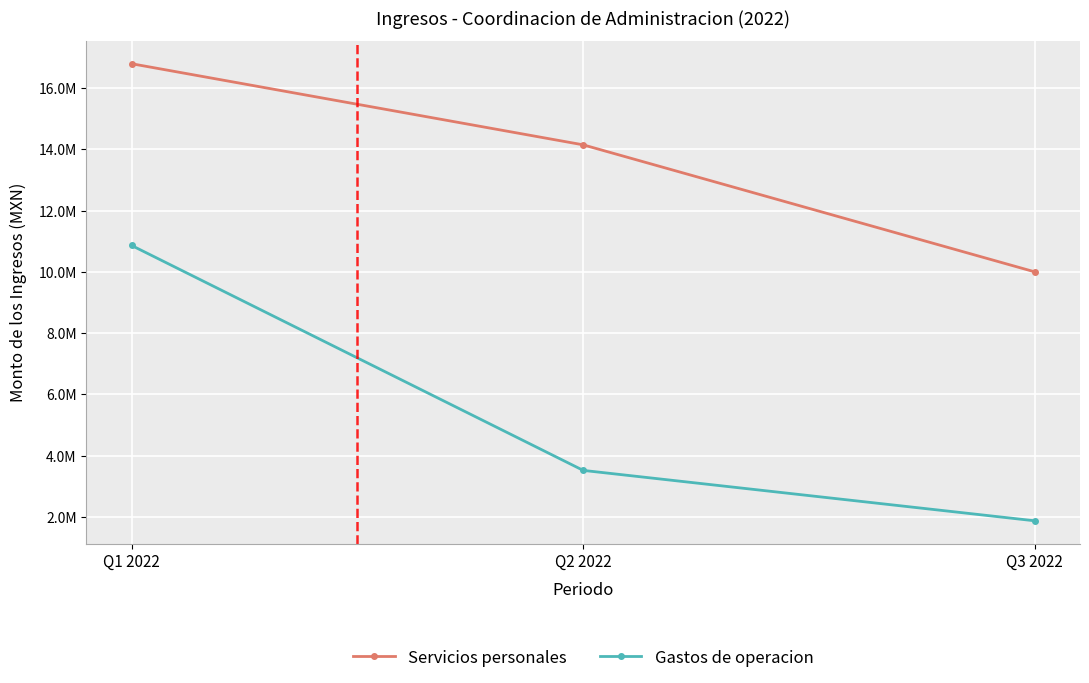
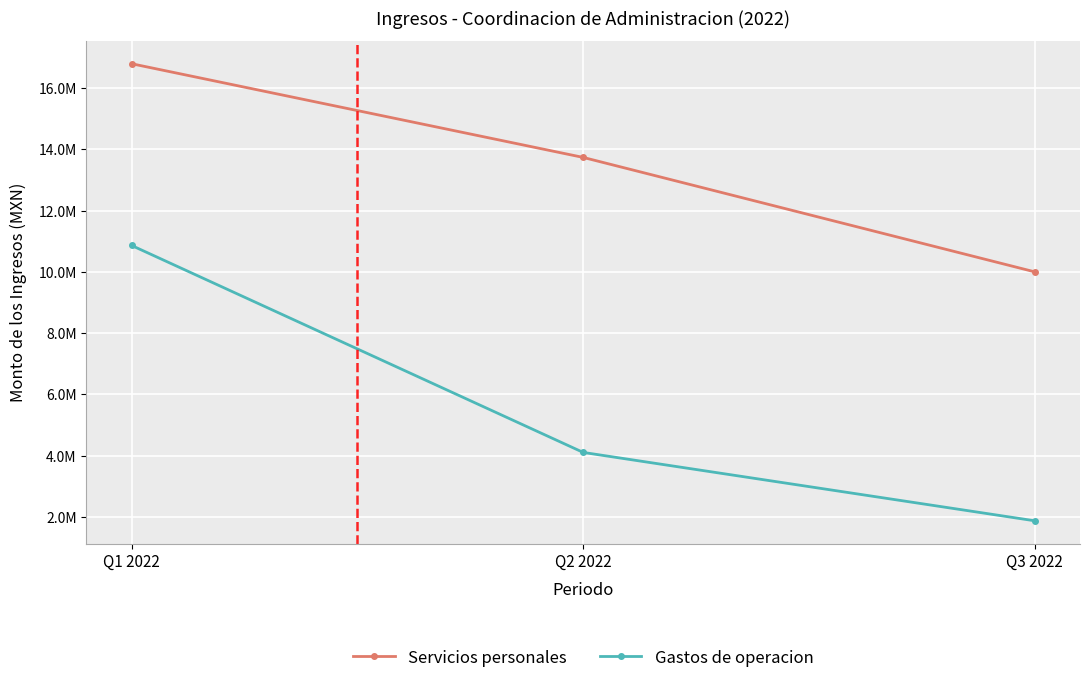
  {
    "Servicios personales": {
      "Q1 2022": 16800000,
-     "Q2 2022": 14100000,
+     "Q2 2022": 13700000,
      "Q3 2022": 10000000
    },
    "Gastos de operacion": {
      "Q1 2022": 10900000,
-     "Q2 2022": 3500000,
+     "Q2 2022": 4100000,
      "Q3 2022": 1900000
    }
  }
